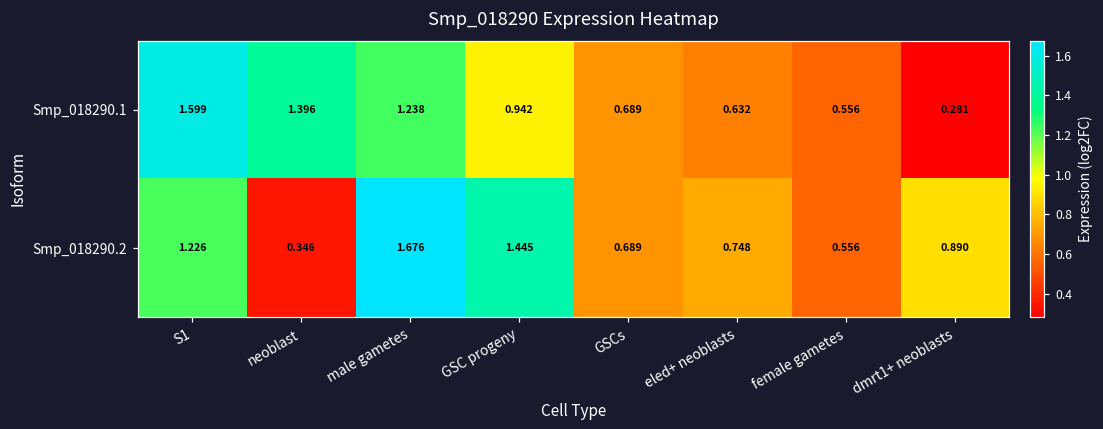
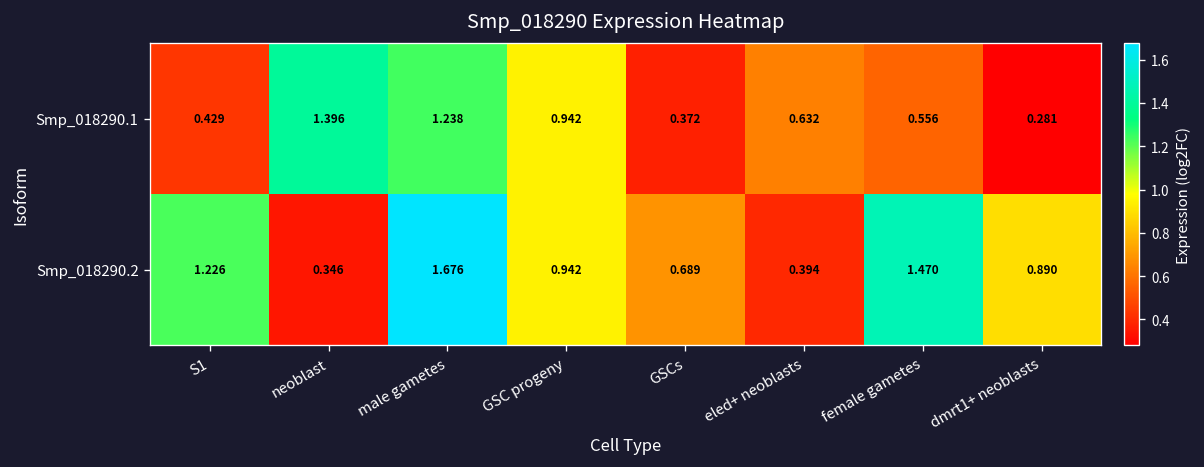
  {
    "Smp_018290.1": {
-     "S1": 1.599,
+     "S1": 0.429,
      "neoblast": 1.396,
      "male gametes": 1.238,
      "GSC progeny": 0.942,
-     "GSCs": 0.689,
+     "GSCs": 0.372,
      "eled+ neoblasts": 0.632,
      "female gametes": 0.556,
      "dmrt1+ neoblasts": 0.281
    },
    "Smp_018290.2": {
      "S1": 1.226,
      "neoblast": 0.346,
      "male gametes": 1.676,
-     "GSC progeny": 1.445,
+     "GSC progeny": 0.942,
      "GSCs": 0.689,
-     "eled+ neoblasts": 0.748,
-     "female gametes": 0.556,
+     "eled+ neoblasts": 0.394,
+     "female gametes": 1.470,
      "dmrt1+ neoblasts": 0.890
    }
  }
